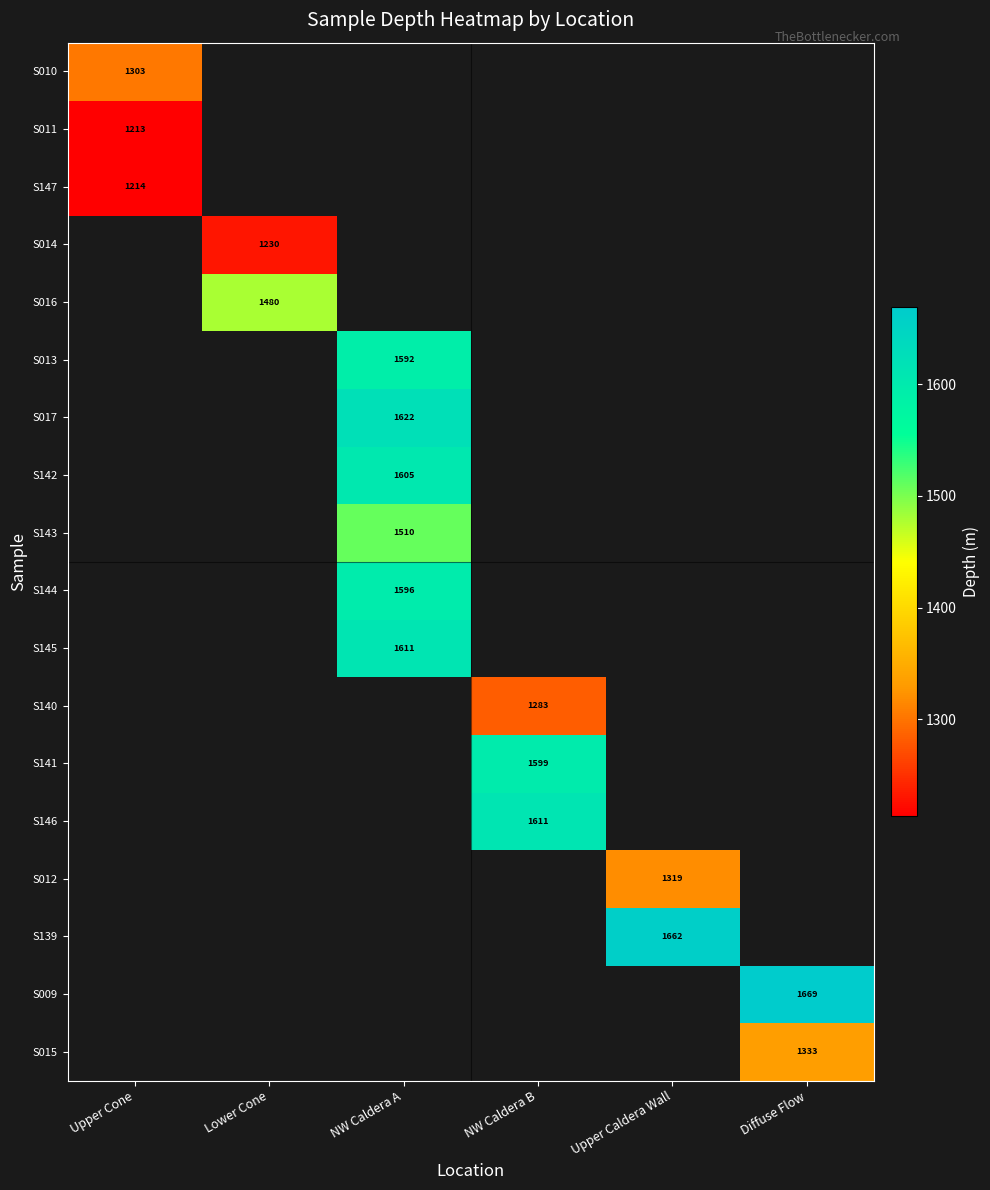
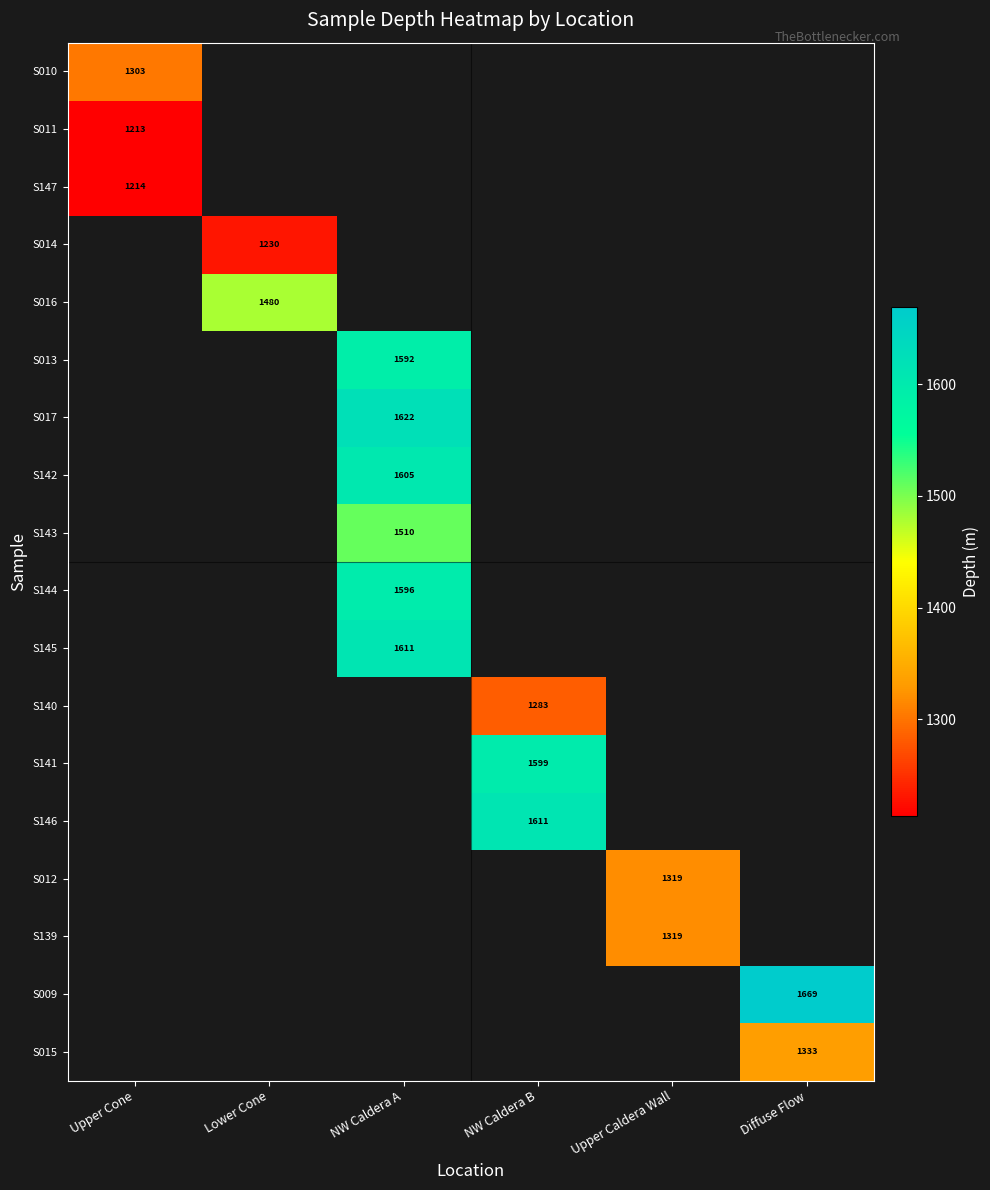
  {
    "S010": {
      "Upper Cone": 1303
    },
    "S011": {
      "Upper Cone": 1213
    },
    "S147": {
      "Upper Cone": 1214
    },
    "S014": {
      "Lower Cone": 1230
    },
    "S016": {
      "Lower Cone": 1480
    },
    "S013": {
      "NW Caldera A": 1592
    },
    "S017": {
      "NW Caldera A": 1622
    },
    "S142": {
      "NW Caldera A": 1605
    },
    "S143": {
      "NW Caldera A": 1510
    },
    "S144": {
      "NW Caldera A": 1596
    },
    "S145": {
      "NW Caldera A": 1611
    },
    "S140": {
      "NW Caldera B": 1283
    },
    "S141": {
      "NW Caldera B": 1599
    },
    "S146": {
      "NW Caldera B": 1611
    },
    "S012": {
      "Upper Caldera Wall": 1319
    },
    "S139": {
-     "Upper Caldera Wall": 1662
+     "Upper Caldera Wall": 1319
    },
    "S009": {
      "Diffuse Flow": 1669
    },
    "S015": {
      "Diffuse Flow": 1333
    }
  }
